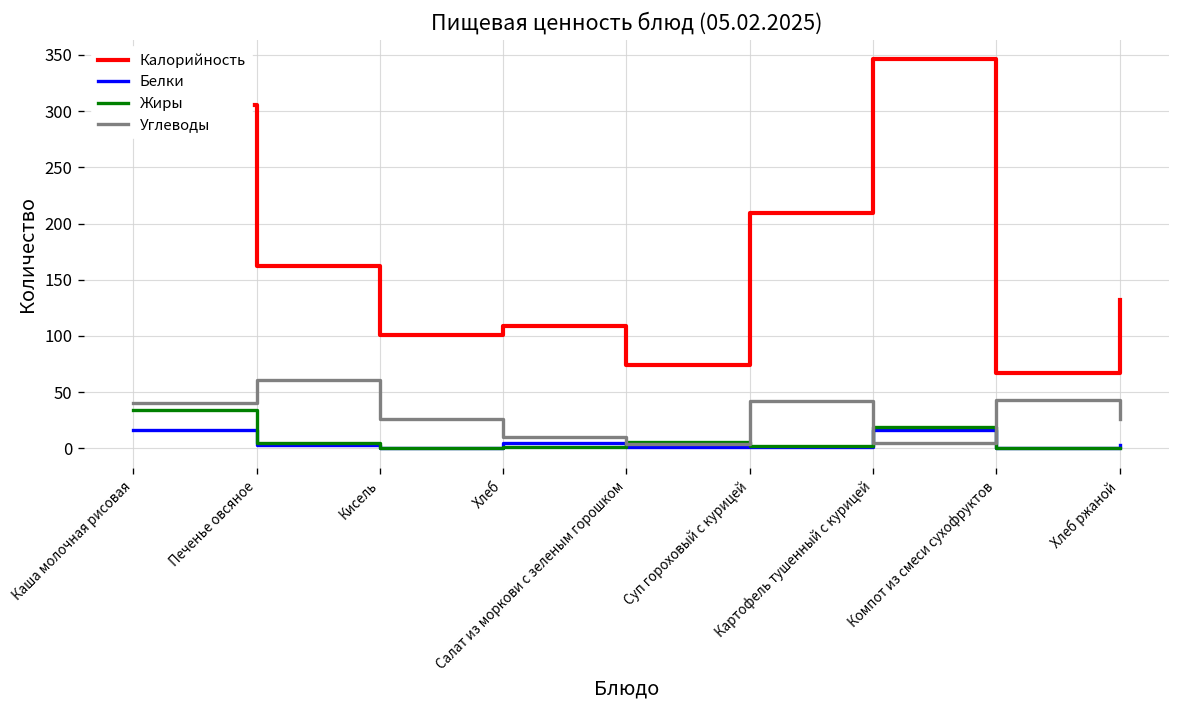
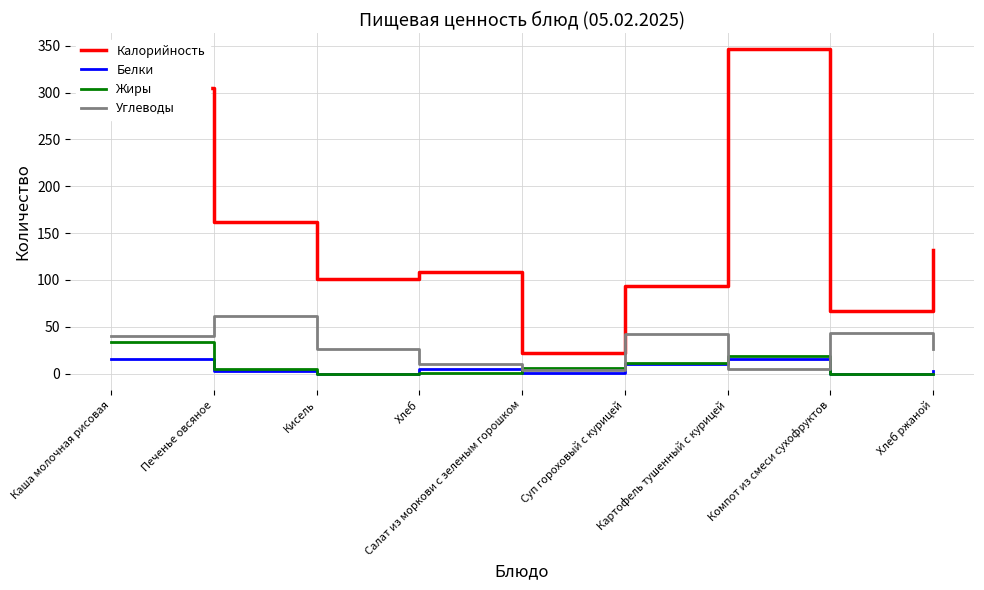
  {
    "Калорийность": {
      "Печенье овсяное": 160,
      "Кисель": 100,
      "Хлеб": 110,
-     "Салат из моркови с зеленым горошком": 70,
-     "Суп гороховый с курицей": 210,
+     "Салат из моркови с зеленым горошком": 20,
+     "Суп гороховый с курицей": 90,
      "Картофель тушенный с курицей": 350,
      "Компот из смеси сухофруктов": 70,
      "Хлеб ржаной": 130
    },
    "Белки": {
      "Каша молочная рисовая": 20,
      "Хлеб": 10,
      "Салат из моркови с зеленым горошком": 0,
-     "Суп гороховый с курицей": 0,
+     "Суп гороховый с курицей": 10,
      "Картофель тушенный с курицей": 20,
      "Хлеб ржаной": 0
    },
    "Жиры": {
      "Каша молочная рисовая": 30,
      "Хлеб": 0,
-     "Суп гороховый с курицей": 0,
+     "Суп гороховый с курицей": 10,
      "Картофель тушенный с курицей": 20,
      "Хлеб ржаной": 0
    },
    "Углеводы": {
      "Каша молочная рисовая": 40,
      "Печенье овсяное": 60,
      "Кисель": 30,
      "Хлеб": 10,
      "Суп гороховый с курицей": 40,
      "Картофель тушенный с курицей": 10,
      "Компот из смеси сухофруктов": 40,
      "Хлеб ржаной": 30
    }
  }
